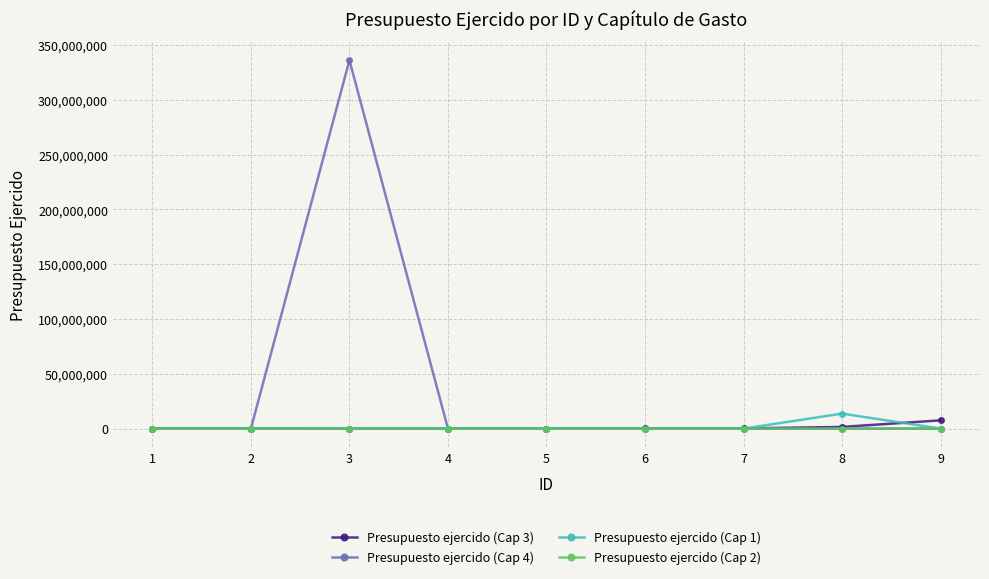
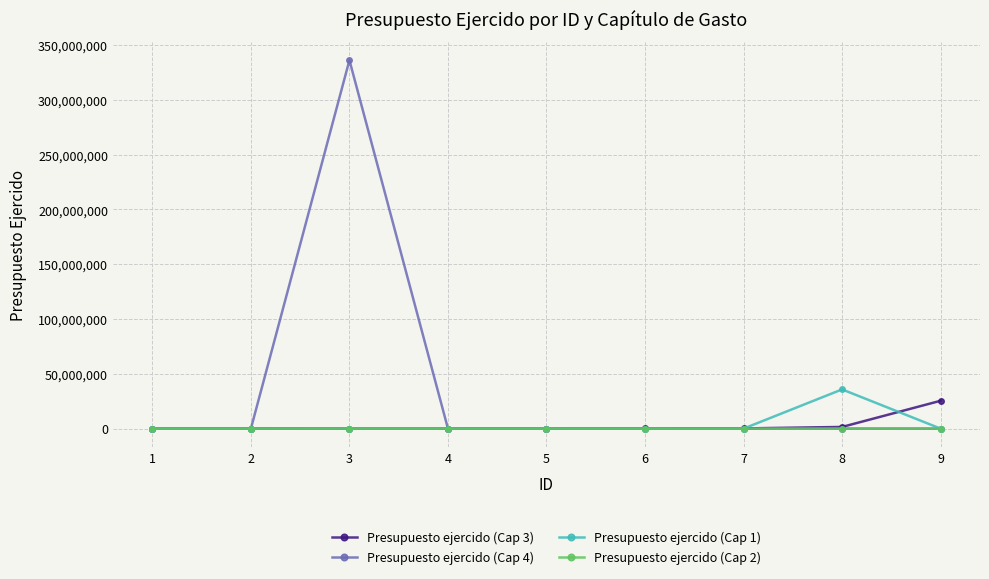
  {
    "Presupuesto ejercido (Cap 3)": {
-     "9": "8,000,000"
+     "9": "25,000,000"
    },
    "Presupuesto ejercido (Cap 4)": {
      "3": "336,000,000"
    },
    "Presupuesto ejercido (Cap 1)": {
-     "8": "14,000,000"
+     "8": "36,000,000"
    }
  }
